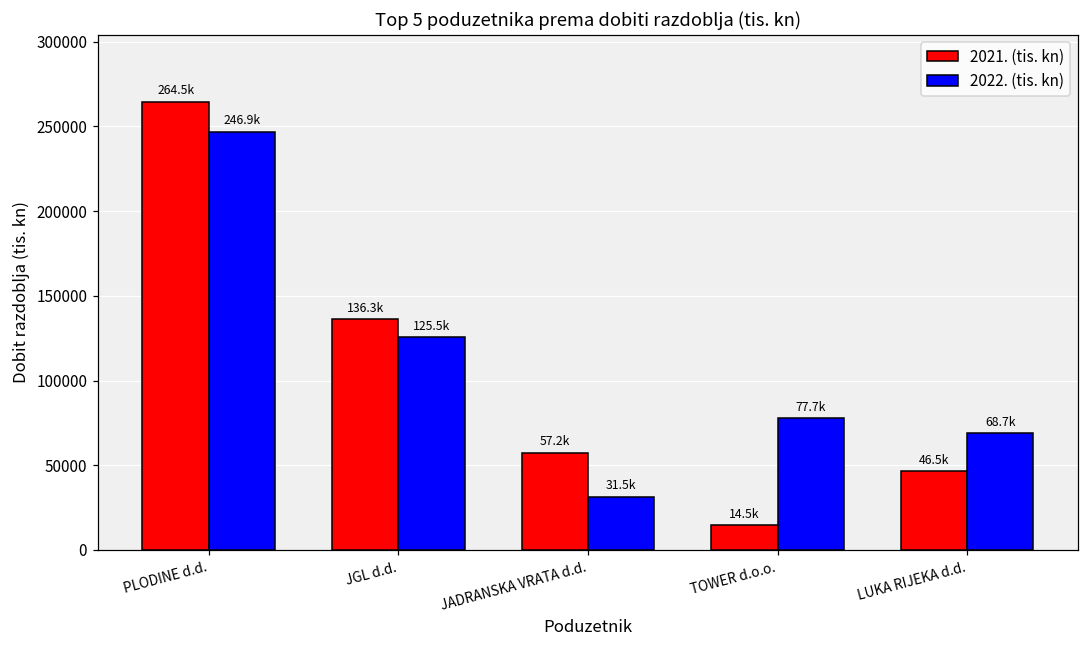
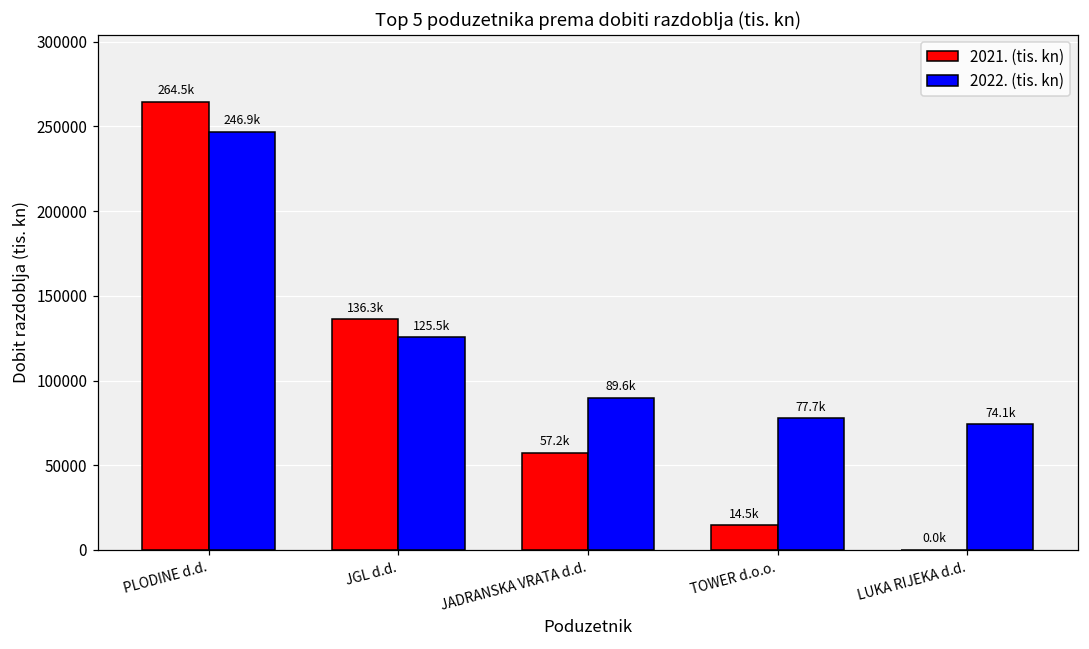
  {
    "2021. (tis. kn)": {
      "PLODINE d.d.": "264.5k",
      "JGL d.d.": "136.3k",
      "JADRANSKA VRATA d.d.": "57.2k",
      "TOWER d.o.o.": "14.5k",
-     "LUKA RIJEKA d.d.": "46.5k"
+     "LUKA RIJEKA d.d.": "0.0k"
    },
    "2022. (tis. kn)": {
      "PLODINE d.d.": "246.9k",
      "JGL d.d.": "125.5k",
-     "JADRANSKA VRATA d.d.": "31.5k",
+     "JADRANSKA VRATA d.d.": "89.6k",
      "TOWER d.o.o.": "77.7k",
-     "LUKA RIJEKA d.d.": "68.7k"
+     "LUKA RIJEKA d.d.": "74.1k"
    }
  }
